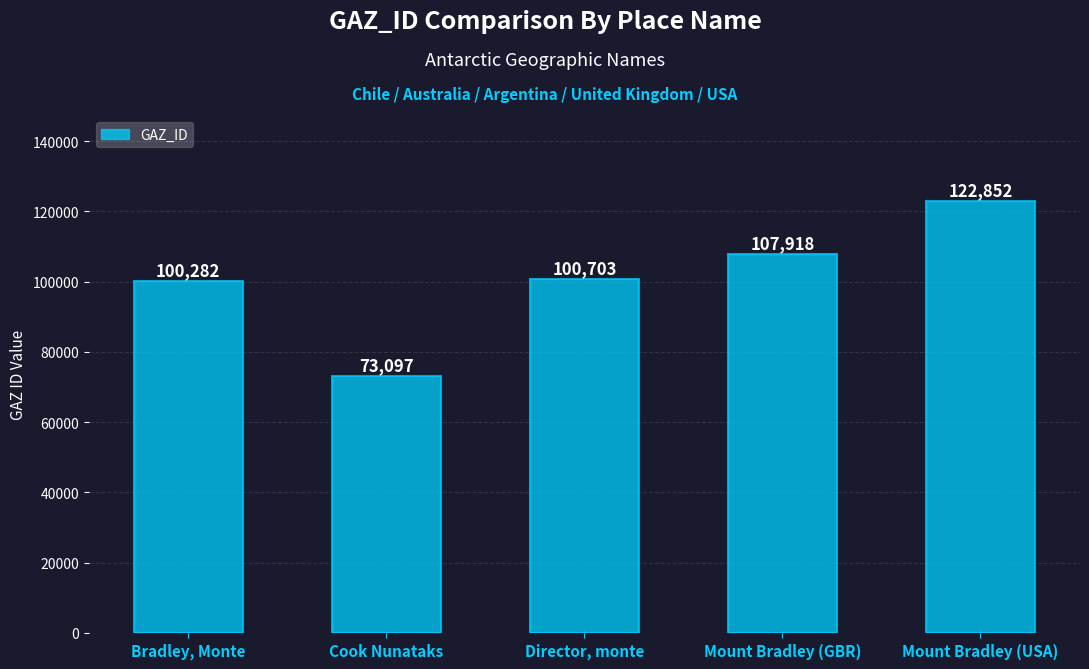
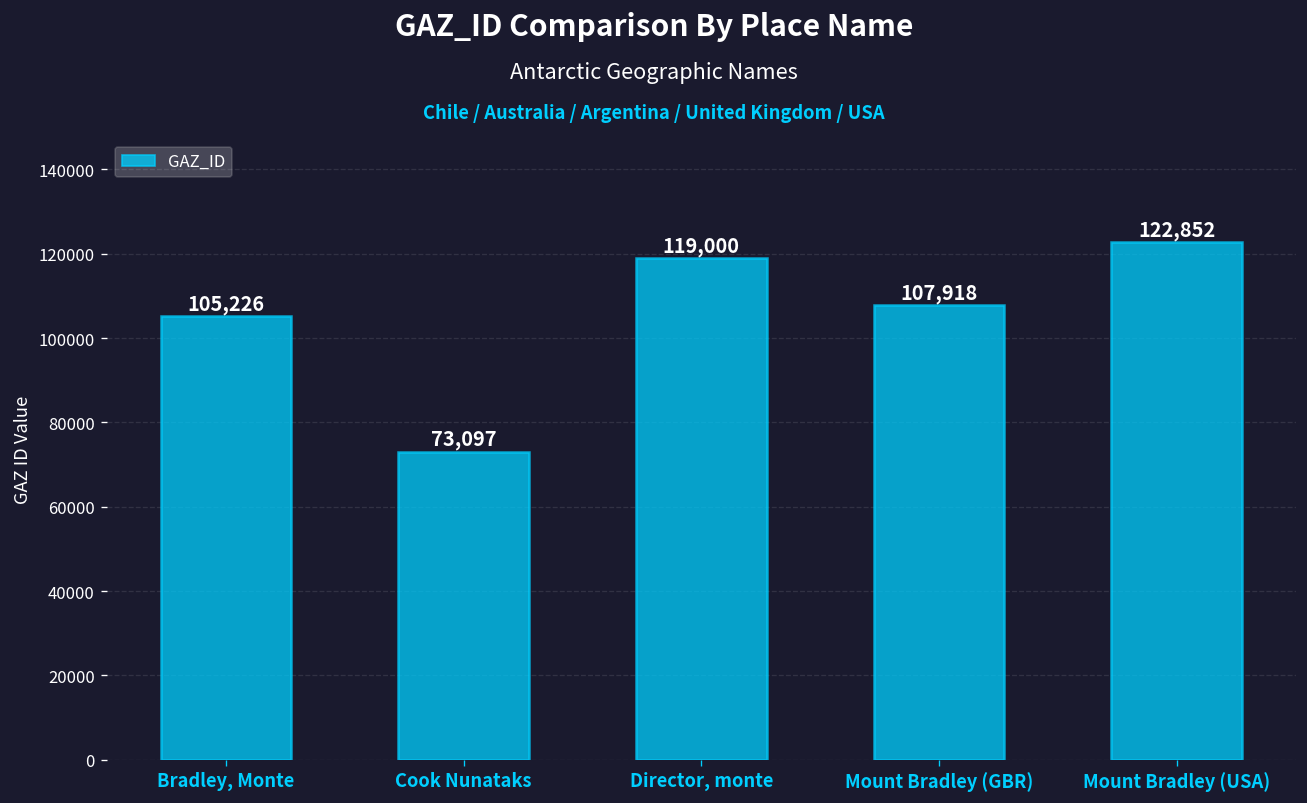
  {
-   "Bradley, Monte": "100,282",
+   "Bradley, Monte": "105,226",
    "Cook Nunataks": "73,097",
-   "Director, monte": "100,703",
+   "Director, monte": "119,000",
    "Mount Bradley (GBR)": "107,918",
    "Mount Bradley (USA)": "122,852"
  }
